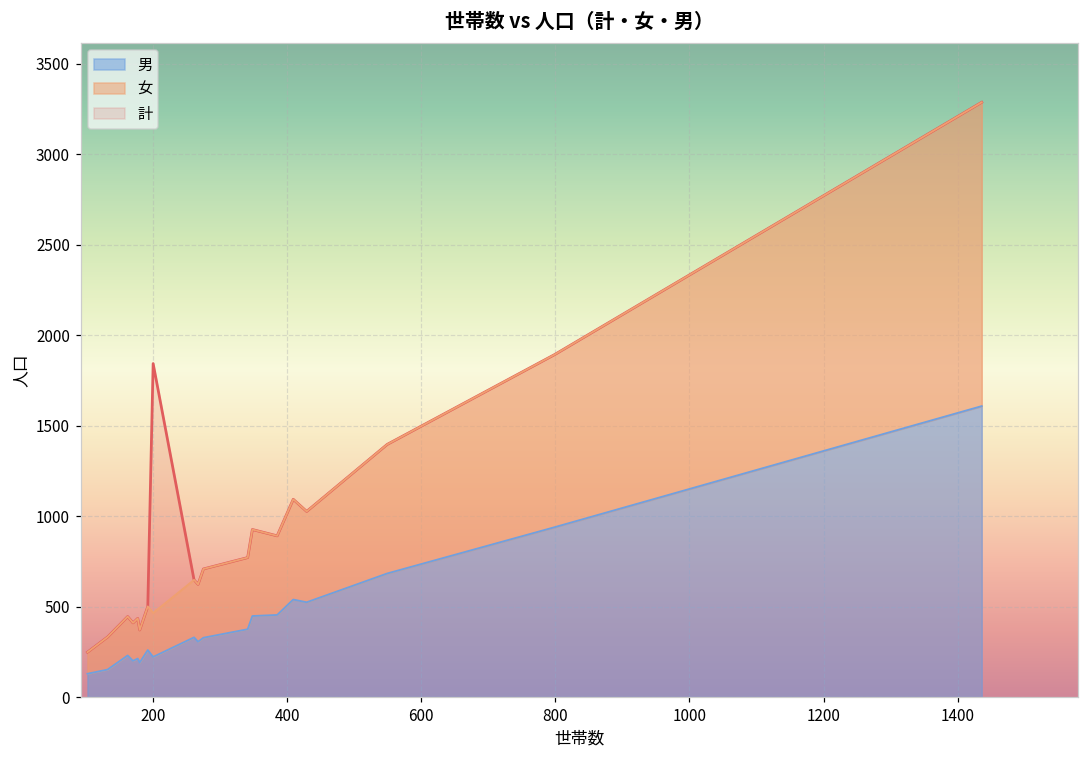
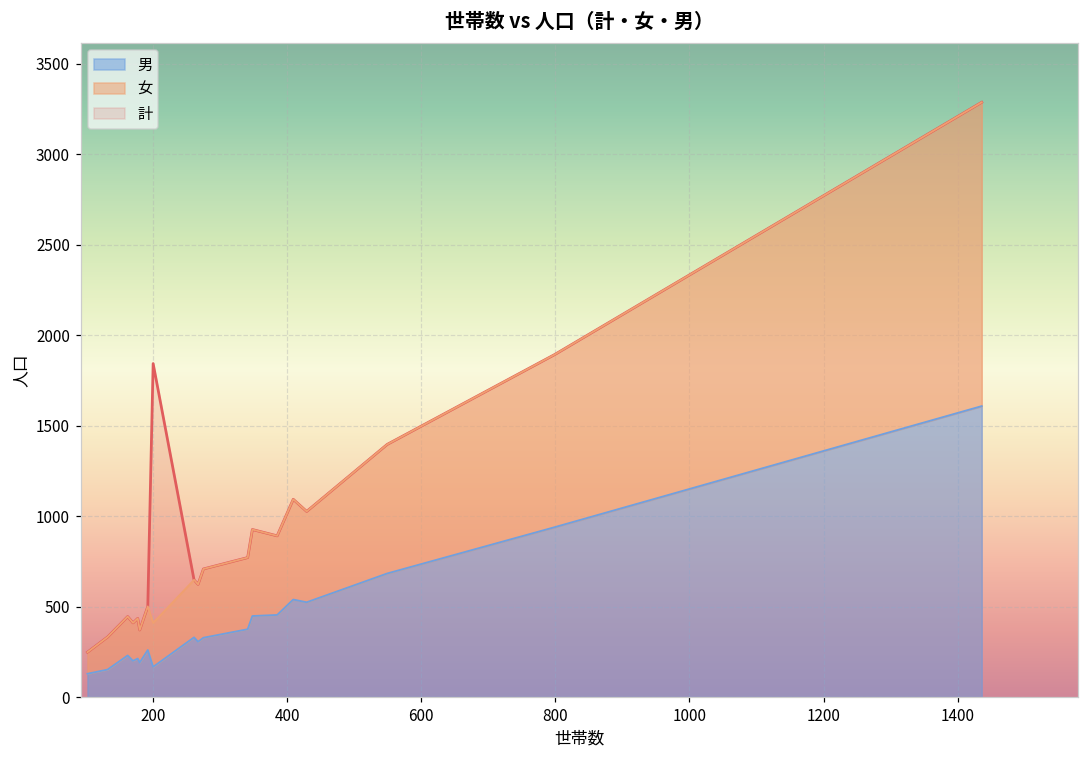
  {
    "男": {
-     "200": 220
+     "200": 170
    },
    "女": {
      "200": 240
    },
    "計": {
      "200": 1840
    }
  }
